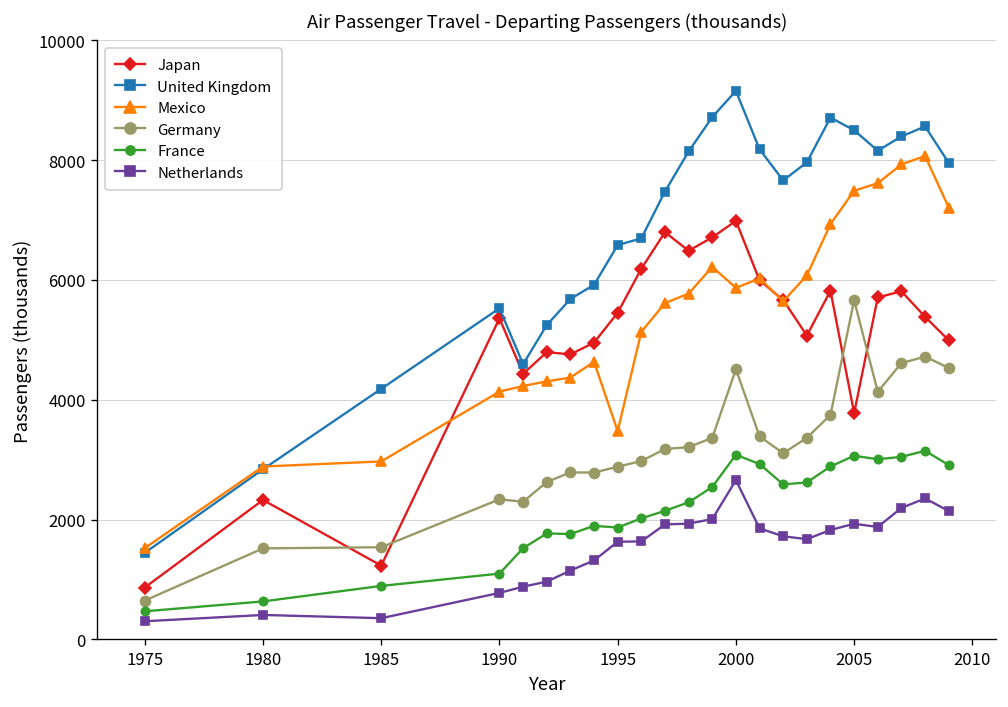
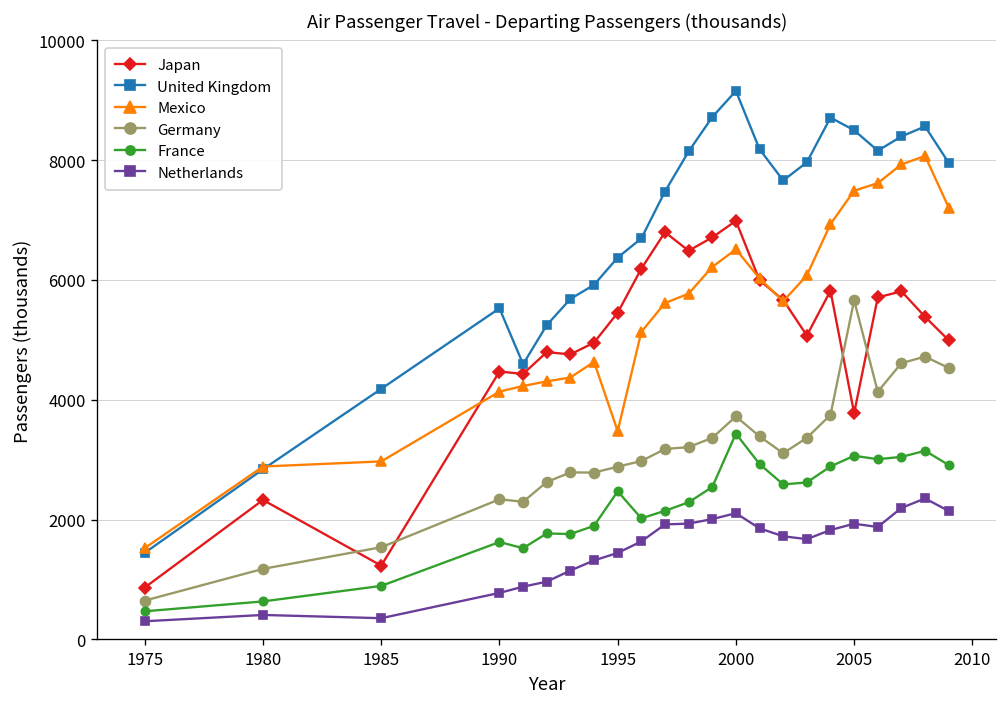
  {
    "Japan": {
      "1975": 900,
      "1980": 2300,
      "1985": 1200,
-     "1990": 5400,
+     "1990": 4500,
      "1995": 5500,
      "2000": 7000,
      "2005": 3800
    },
    "United Kingdom": {
      "1975": 1400,
      "1985": 4200,
      "1990": 5500,
-     "1995": 6600,
+     "1995": 6400,
      "2000": 9200,
      "2005": 8500
    },
    "Mexico": {
      "1975": 1500,
      "1985": 3000,
      "1990": 4100,
      "1995": 3500,
-     "2000": 5900,
+     "2000": 6500,
      "2005": 7500
    },
    "Germany": {
      "1975": 600,
-     "1980": 1500,
+     "1980": 1200,
      "1985": 1500,
      "1990": 2300,
      "1995": 2900,
-     "2000": 4500,
+     "2000": 3700,
      "2005": 5700
    },
    "France": {
      "1975": 500,
      "1980": 600,
      "1985": 900,
-     "1990": 1100,
-     "1995": 1900,
-     "2000": 3100,
+     "1990": 1600,
+     "1995": 2500,
+     "2000": 3400,
      "2005": 3100
    },
    "Netherlands": {
      "1975": 300,
      "1980": 400,
      "1985": 400,
      "1990": 800,
-     "1995": 1600,
-     "2000": 2700,
+     "1995": 1400,
+     "2000": 2100,
      "2005": 1900
    }
  }
